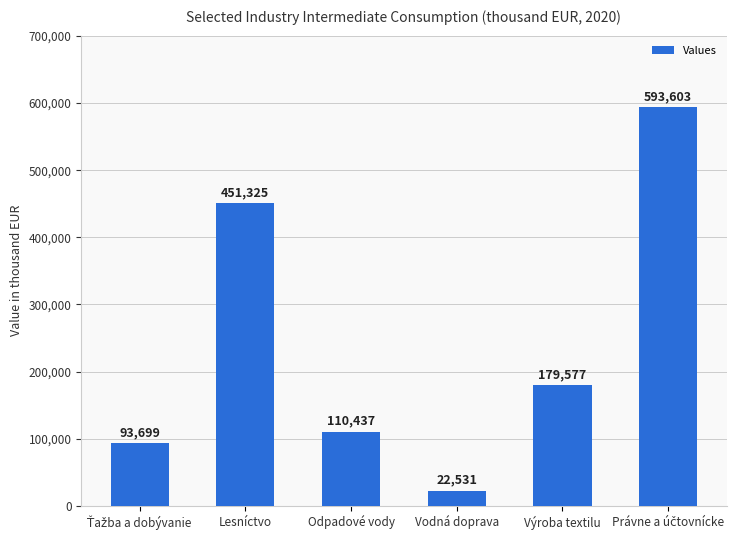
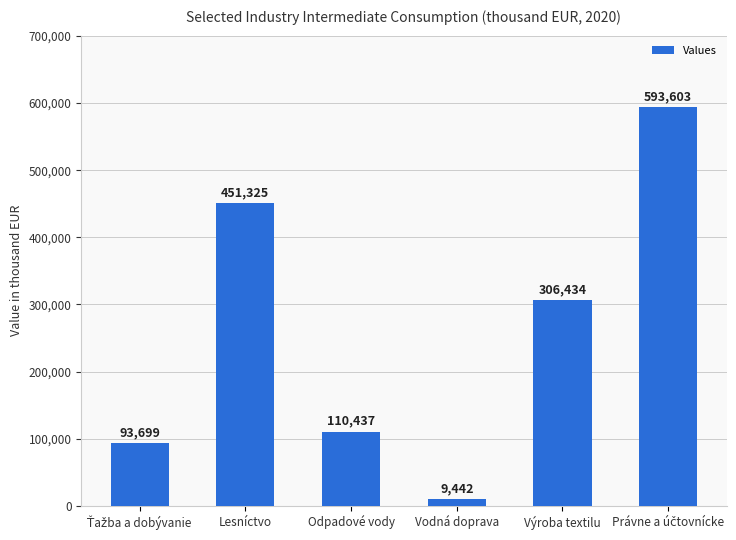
  {
    "Ťažba a dobývanie": "93,699",
    "Lesníctvo": "451,325",
    "Odpadové vody": "110,437",
-   "Vodná doprava": "22,531",
-   "Výroba textilu": "179,577",
+   "Vodná doprava": "9,442",
+   "Výroba textilu": "306,434",
    "Právne a účtovnícke": "593,603"
  }
